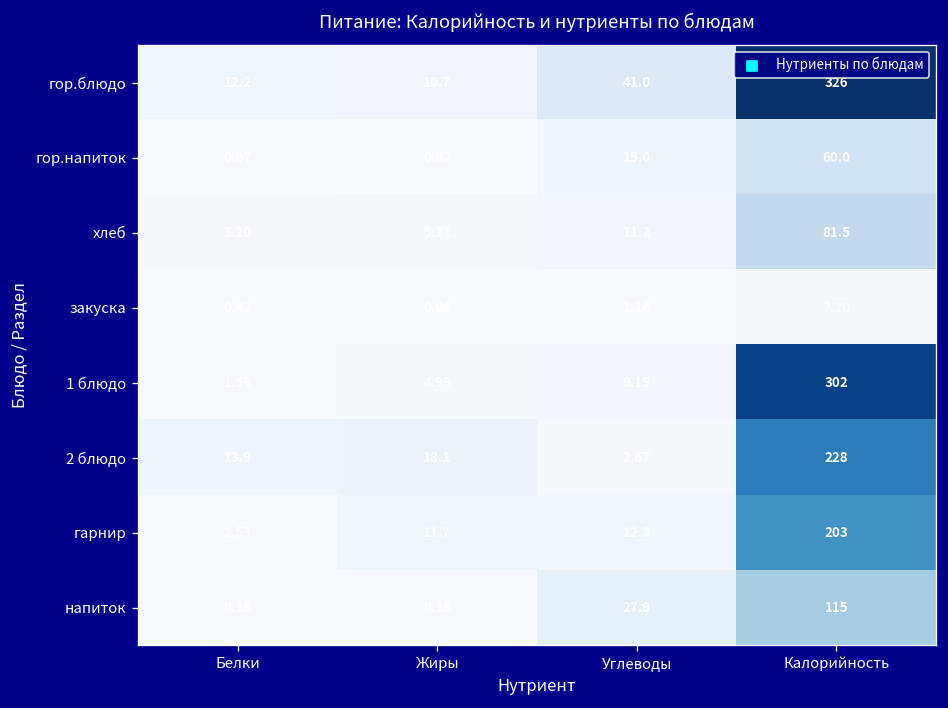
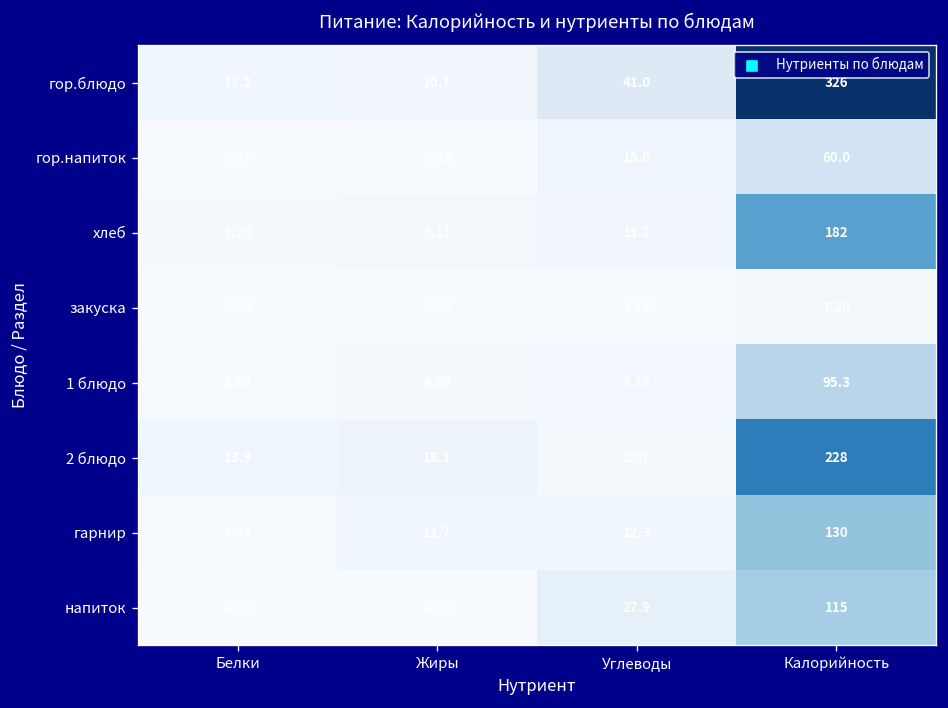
  {
    "хлеб": {
-     "Калорийность": 81.5
+     "Калорийность": 182
    },
    "1 блюдо": {
-     "Калорийность": 302
+     "Калорийность": 95.3
    },
    "2 блюдо": {
      "Калорийность": 228
    },
    "гарнир": {
-     "Калорийность": 203
+     "Калорийность": 130
    },
    "напиток": {
      "Калорийность": 115
    }
  }
